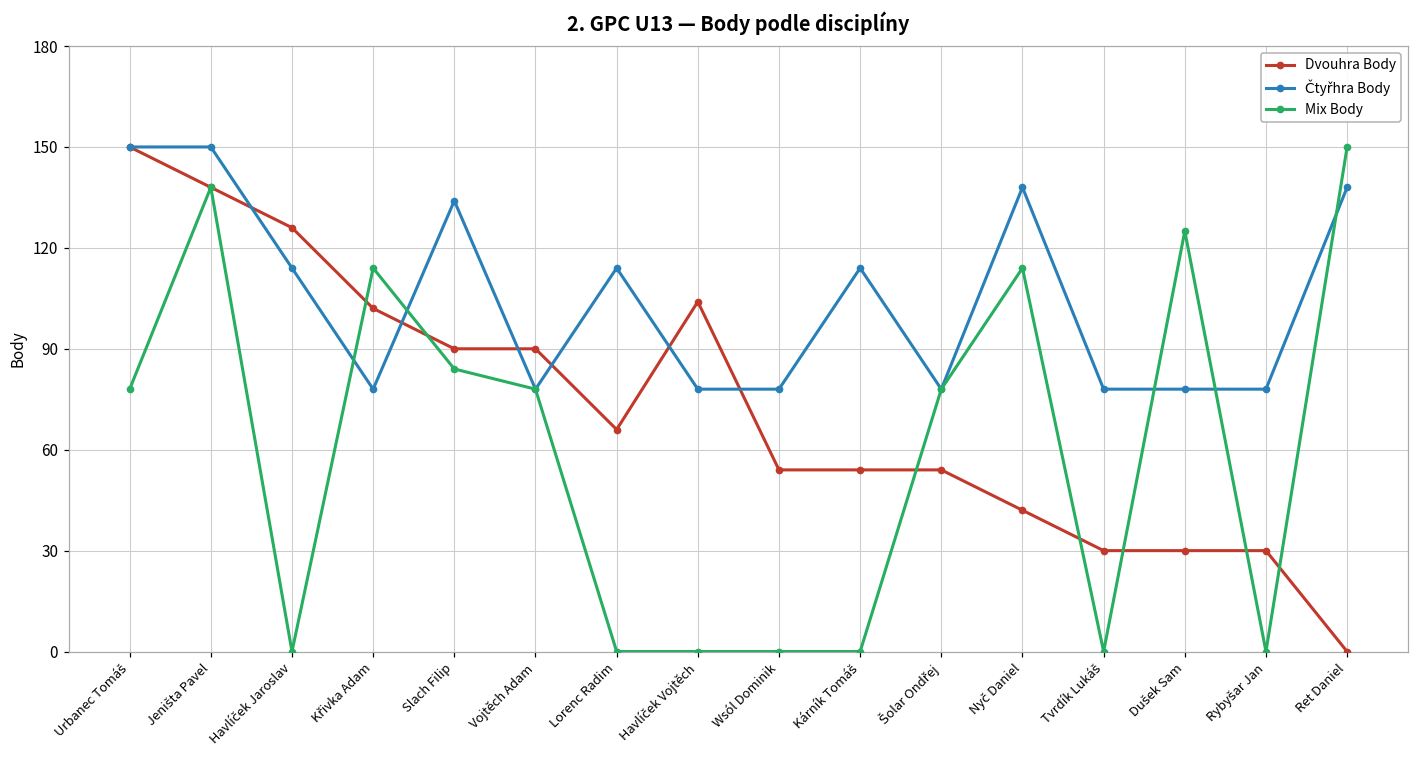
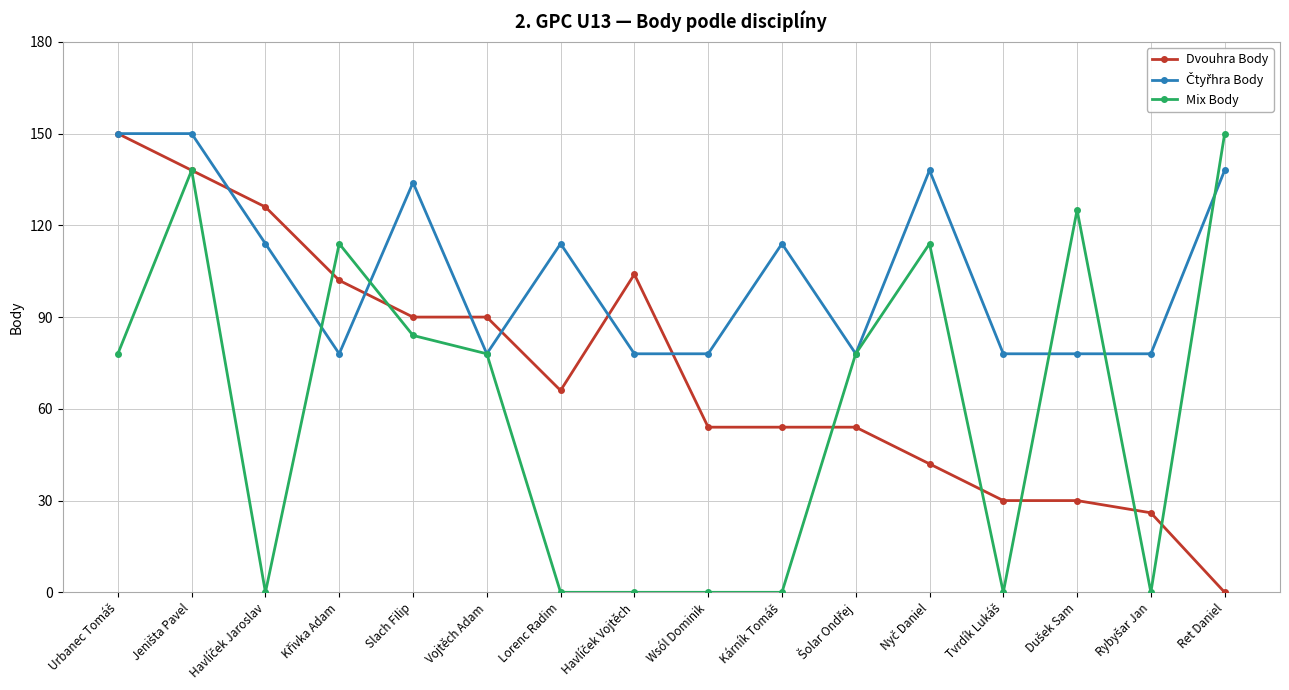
  {
    "Dvouhra Body": {
      "Havlíček Jaroslav": 126,
      "Křivka Adam": 102,
      "Slach Filip": 90,
      "Vojtěch Adam": 90,
      "Lorenc Radim": 66,
      "Havlíček Vojtěch": 104,
      "Wsól Dominik": 54,
      "Kárník Tomáš": 54,
      "Šolar Ondřej": 54,
      "Nyč Daniel": 42,
      "Tvrdík Lukáš": 30,
      "Dušek Sam": 30,
-     "Rybyšar Jan": 30,
+     "Rybyšar Jan": 26,
      "Ret Daniel": 0
    },
    "Čtyřhra Body": {
      "Jeništa Pavel": 150,
      "Havlíček Jaroslav": 114,
      "Křivka Adam": 78,
      "Slach Filip": 134,
      "Lorenc Radim": 114,
      "Havlíček Vojtěch": 78,
      "Wsól Dominik": 78,
      "Kárník Tomáš": 114,
      "Nyč Daniel": 138,
      "Tvrdík Lukáš": 78,
      "Dušek Sam": 78,
      "Rybyšar Jan": 78,
      "Ret Daniel": 138
    },
    "Mix Body": {
      "Urbanec Tomáš": 78,
      "Havlíček Jaroslav": 0,
      "Křivka Adam": 114,
      "Slach Filip": 84,
      "Lorenc Radim": 0,
      "Havlíček Vojtěch": 0,
      "Wsól Dominik": 0,
      "Kárník Tomáš": 0,
      "Nyč Daniel": 114,
      "Tvrdík Lukáš": 0,
      "Dušek Sam": 125,
      "Rybyšar Jan": 0,
      "Ret Daniel": 150
    }
  }
